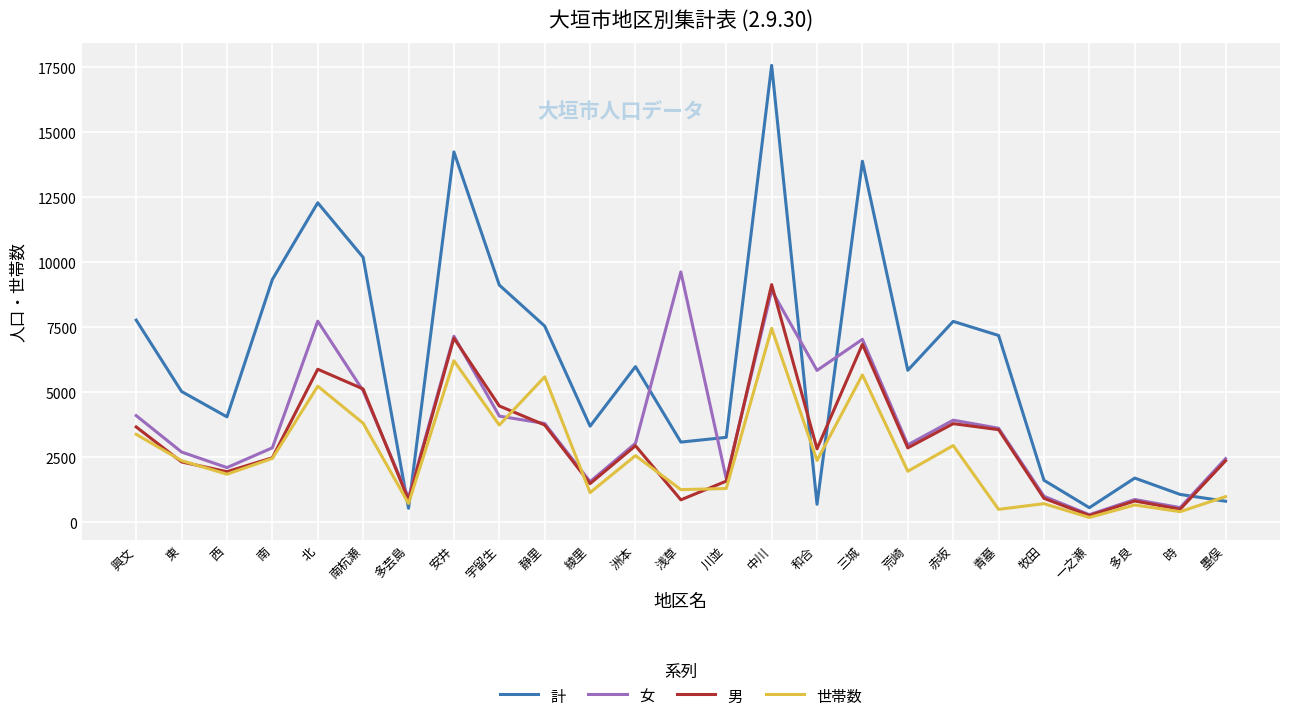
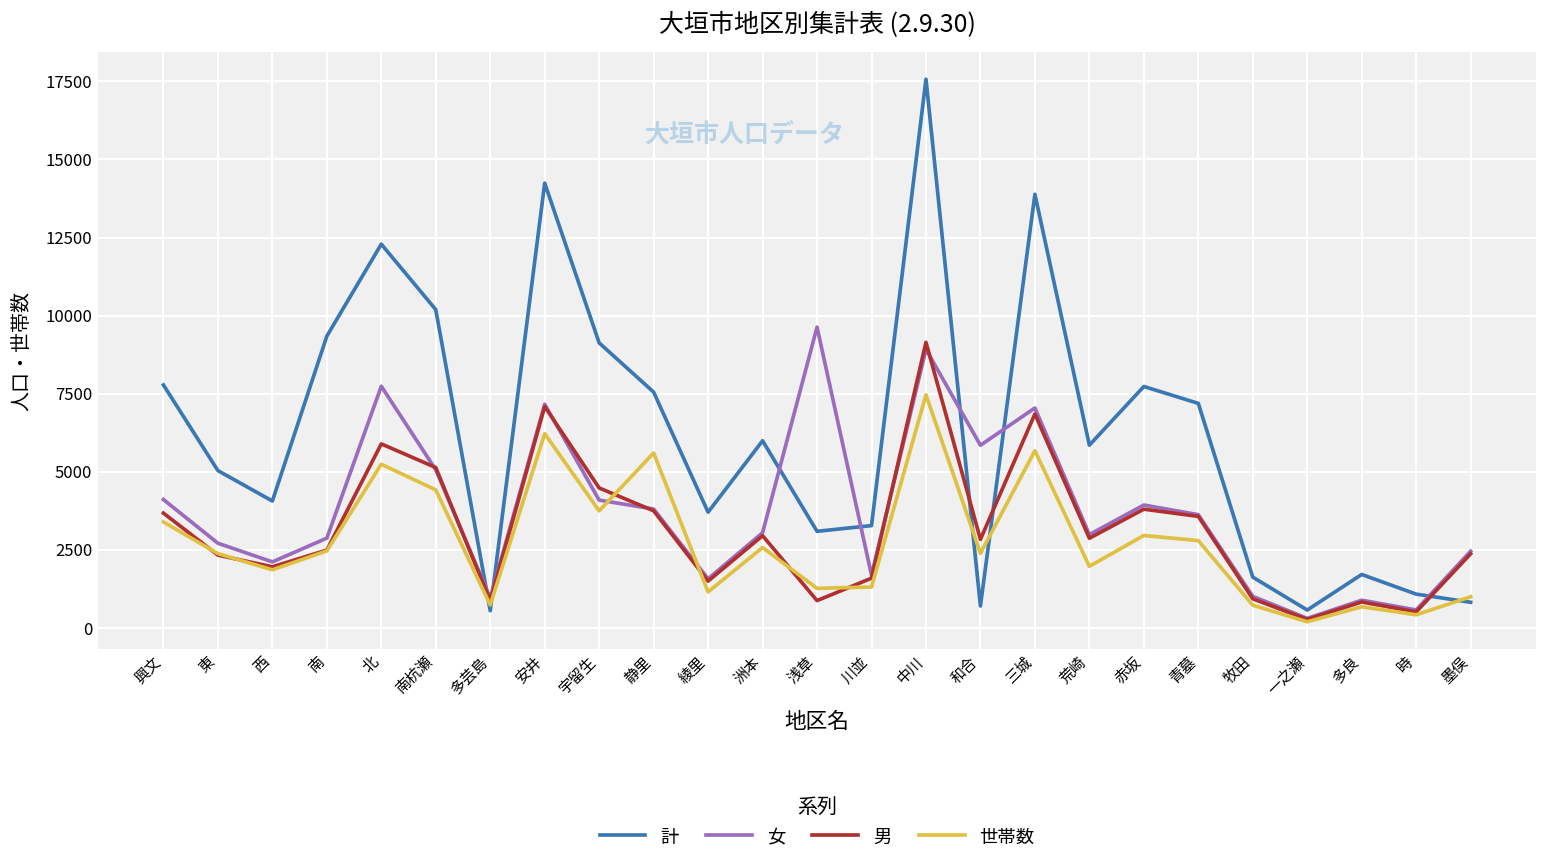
  {
    "計": {
      "興文": 7800,
      "東": 5000,
      "西": 4100,
      "南": 9300,
      "北": 12300,
      "南杭瀬": 10200,
      "多芸島": 500,
      "安井": 14200,
      "宇留生": 9100,
      "静里": 7500,
      "綾里": 3700,
      "洲本": 6000,
      "浅草": 3100,
      "川並": 3300,
      "中川": 17600,
      "和合": 700,
      "三城": 13900,
      "荒崎": 5800,
      "赤坂": 7700,
      "青墓": 7200,
      "牧田": 1600,
      "一之瀬": 600,
      "多良": 1700,
      "時": 1100,
      "墨俣": 800
    },
    "女": {
      "興文": 4100,
      "東": 2700,
      "西": 2100,
      "南": 2900,
      "北": 7700,
      "宇留生": 4100,
      "浅草": 9600,
      "川並": 1700,
      "中川": 8900,
      "和合": 5800,
      "三城": 7000,
      "荒崎": 3000,
      "赤坂": 3900
    },
    "男": {
      "興文": 3700,
      "北": 5900,
      "宇留生": 4500,
      "浅草": 900,
      "川並": 1600,
      "中川": 9100,
      "和合": 2800,
      "三城": 6800,
      "荒崎": 2900,
      "赤坂": 3800
    },
    "世帯数": {
      "興文": 3400,
      "北": 5200,
-     "南杭瀬": 3800,
+     "南杭瀬": 4400,
      "多芸島": 700,
      "安井": 6200,
      "宇留生": 3700,
      "静里": 5600,
      "綾里": 1100,
      "洲本": 2600,
      "浅草": 1300,
      "川並": 1300,
      "中川": 7500,
      "和合": 2400,
      "三城": 5700,
      "荒崎": 2000,
      "赤坂": 3000,
-     "青墓": 500,
+     "青墓": 2800,
      "牧田": 700,
      "多良": 700,
      "墨俣": 1000
    }
  }
